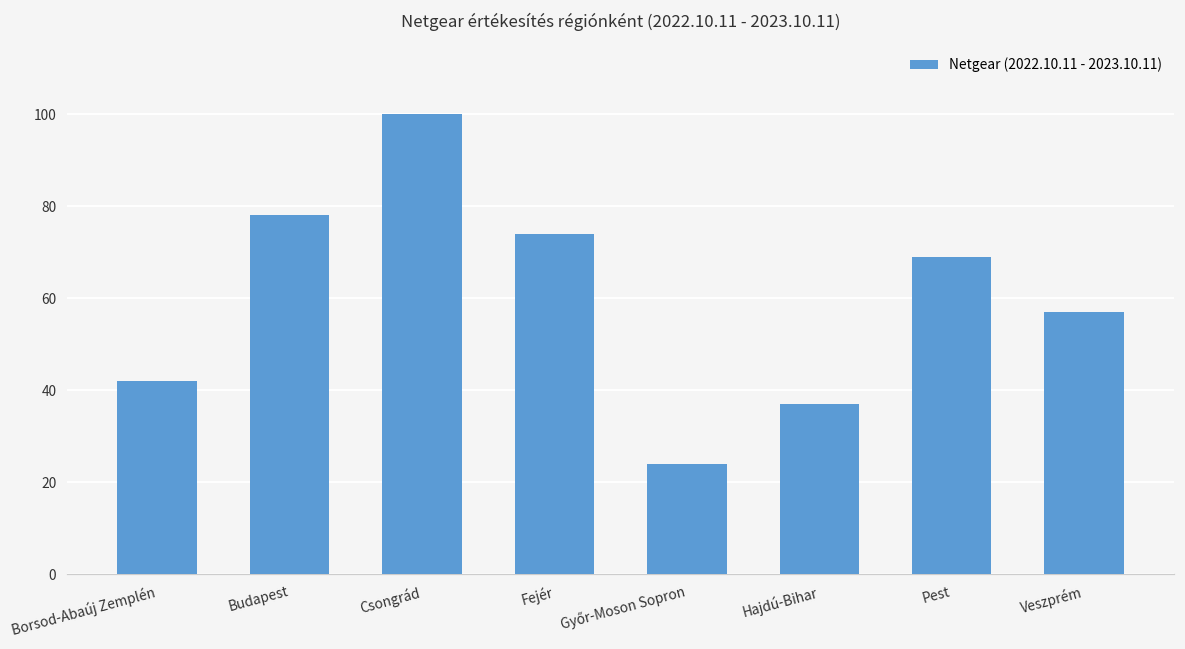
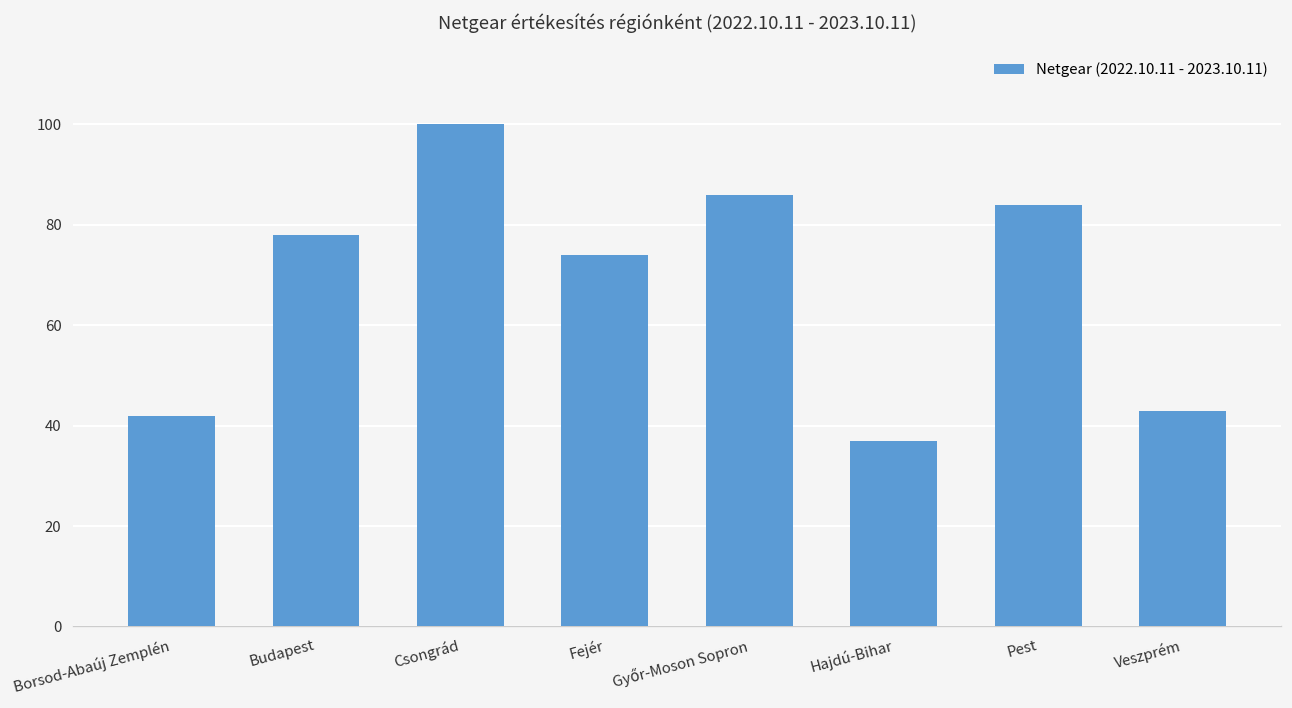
  {
    "Borsod-Abaúj Zemplén": 42,
    "Budapest": 78,
    "Csongrád": 100,
    "Fejér": 74,
-   "Győr-Moson Sopron": 24,
+   "Győr-Moson Sopron": 86,
    "Hajdú-Bihar": 37,
-   "Pest": 69,
-   "Veszprém": 57
+   "Pest": 84,
+   "Veszprém": 43
  }
